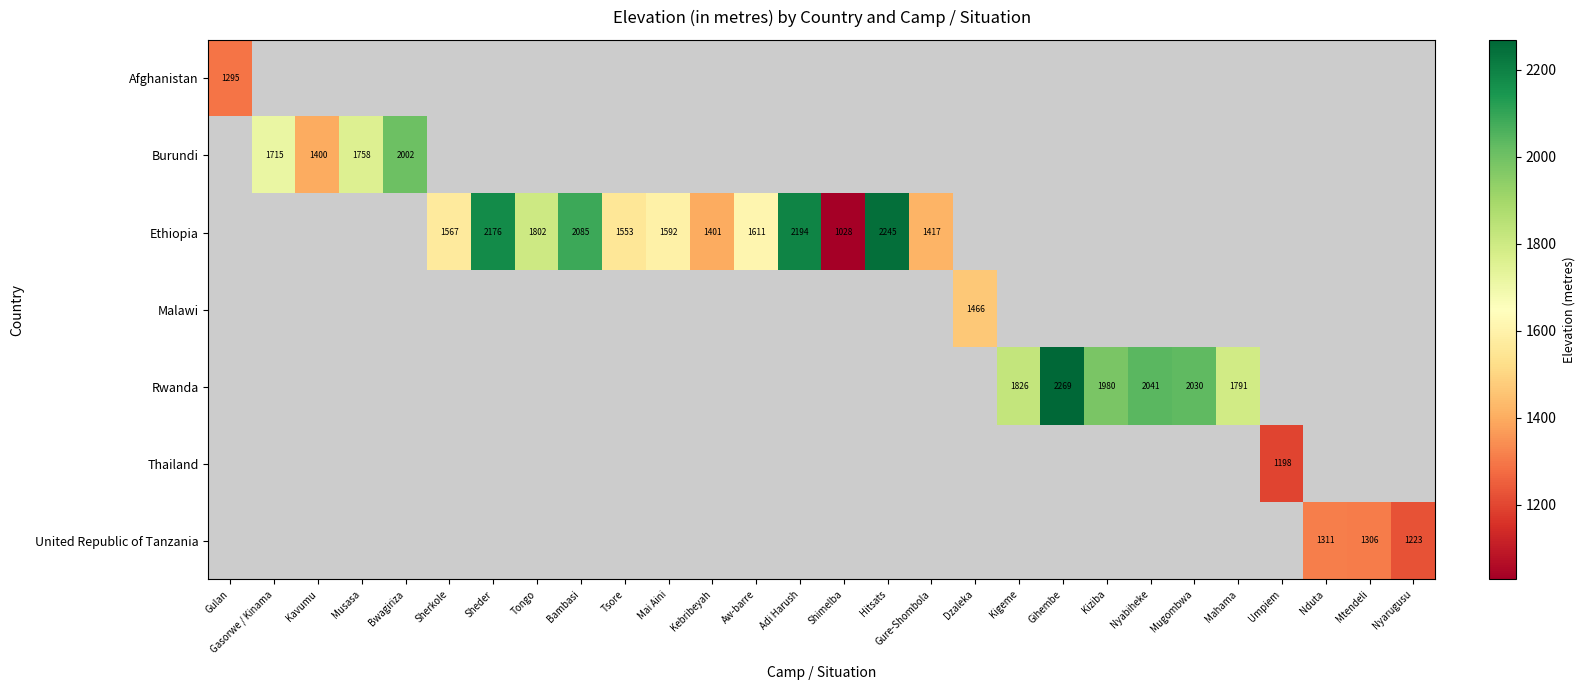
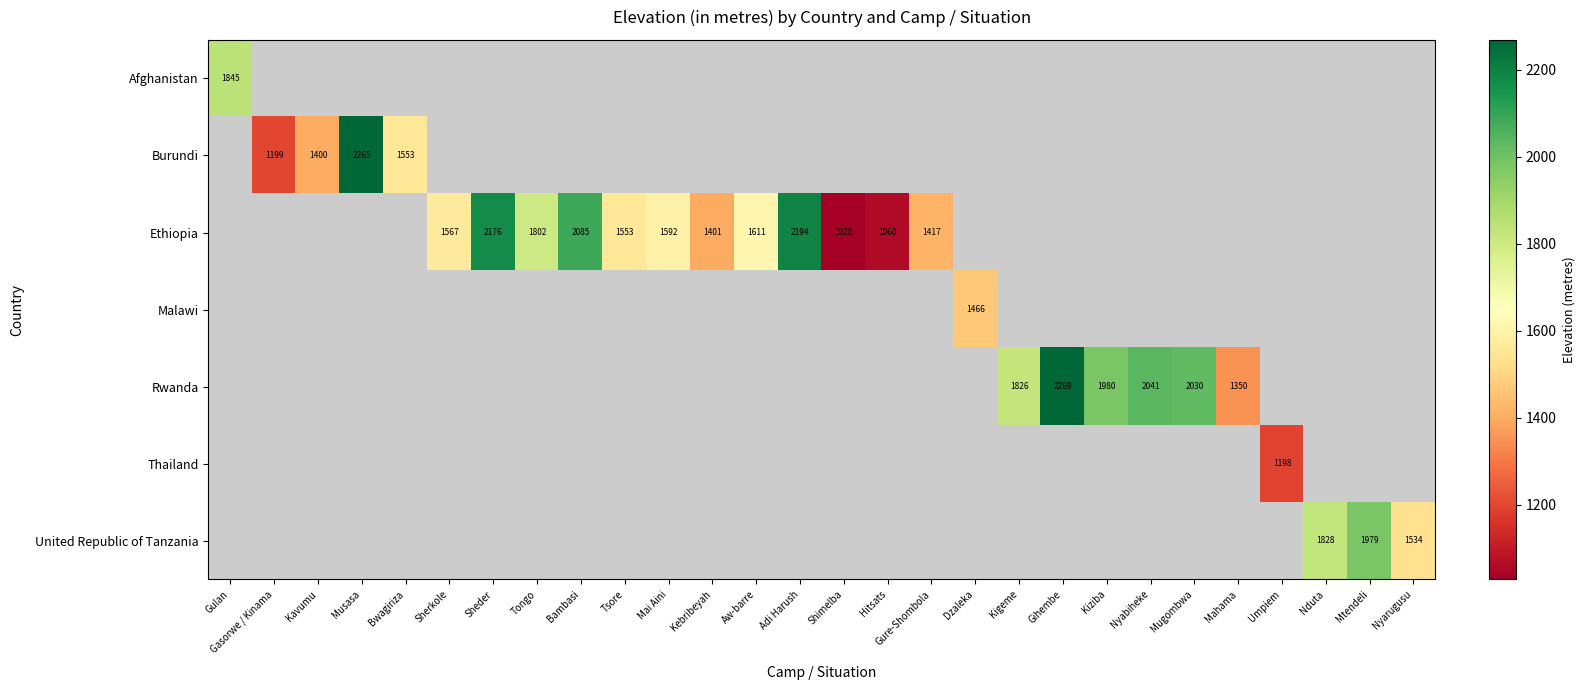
  {
    "Afghanistan": {
-     "Gulan": 1295
+     "Gulan": 1845
    },
    "Burundi": {
-     "Gasorwe / Kinama": 1715,
+     "Gasorwe / Kinama": 1199,
      "Kavumu": 1400,
-     "Musasa": 1758,
-     "Bwagiriza": 2002
+     "Musasa": 2265,
+     "Bwagiriza": 1553
    },
    "Ethiopia": {
      "Sherkole": 1567,
      "Sheder": 2176,
      "Tongo": 1802,
      "Bambasi": 2085,
      "Tsore": 1553,
      "Mai Aini": 1592,
      "Kebribeyah": 1401,
      "Aw-barre": 1611,
      "Adi Harush": 2194,
      "Shimelba": 1028,
-     "Hitsats": 2245,
+     "Hitsats": 1060,
      "Gure-Shombola": 1417
    },
    "Malawi": {
      "Dzaleka": 1466
    },
    "Rwanda": {
      "Kigeme": 1826,
      "Gihembe": 2269,
      "Kiziba": 1980,
      "Nyabiheke": 2041,
      "Mugombwa": 2030,
-     "Mahama": 1791
+     "Mahama": 1350
    },
    "Thailand": {
      "Umpiem": 1198
    },
    "United Republic of Tanzania": {
-     "Nduta": 1311,
-     "Mtendeli": 1306,
-     "Nyarugusu": 1223
+     "Nduta": 1828,
+     "Mtendeli": 1979,
+     "Nyarugusu": 1534
    }
  }
